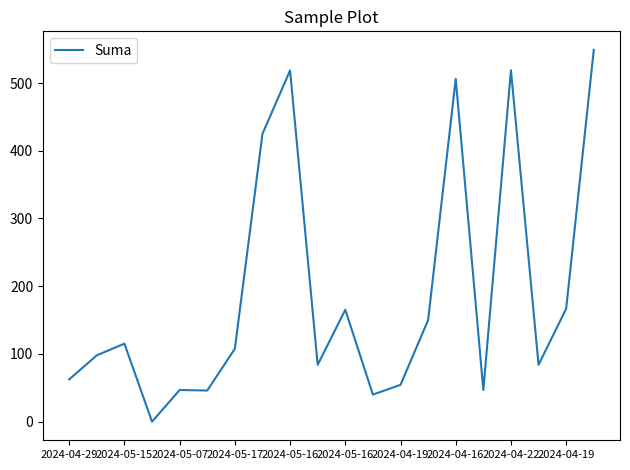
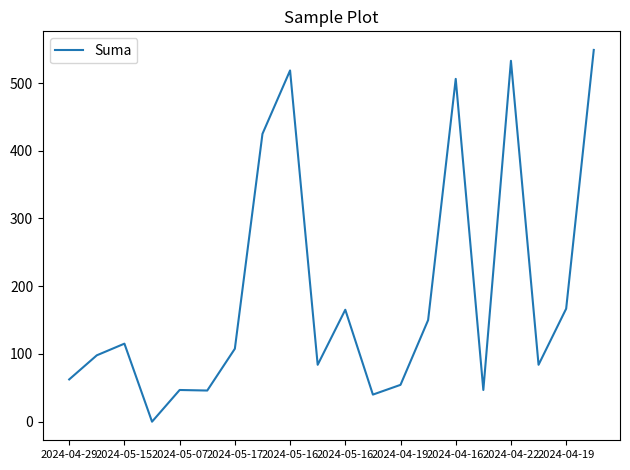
  {
    "2024-05-15": 120,
    "2024-05-17": 110,
    "2024-04-16": 510,
-   "2024-04-22": 520
+   "2024-04-22": 530
  }
